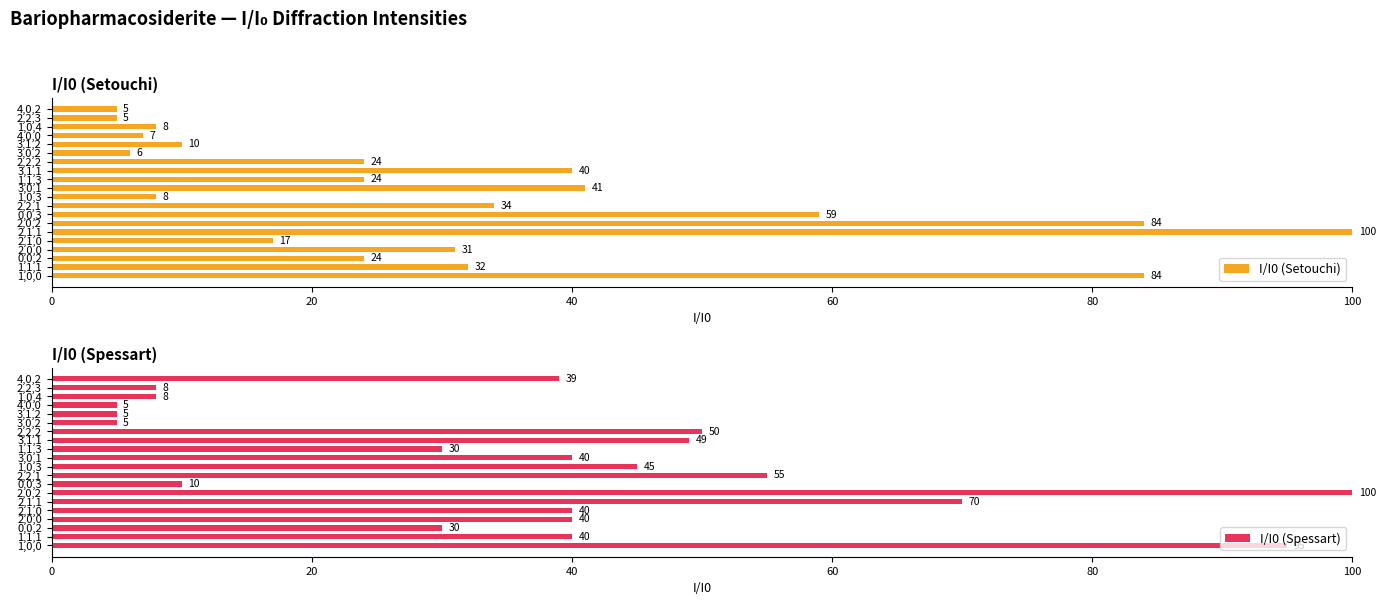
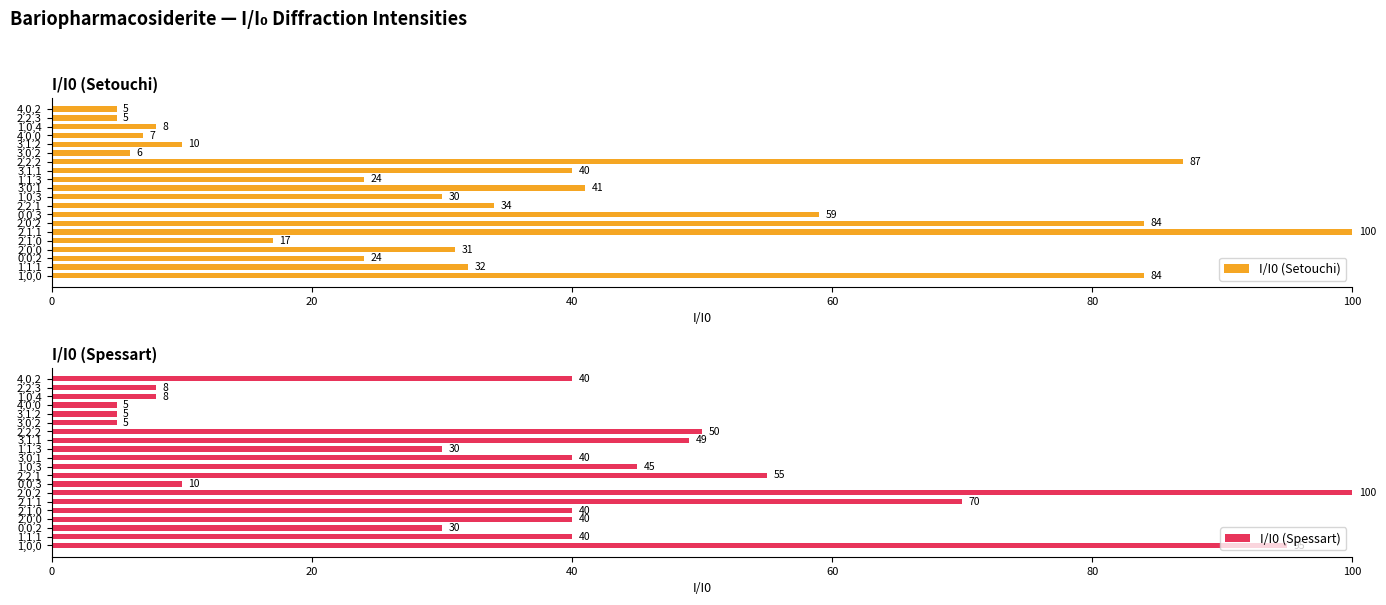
  {
    "I/I0 (Setouchi)": {
      "4,0,2": 5,
      "2,2,3": 5,
      "1,0,4": 8,
      "4,0,0": 7,
      "3,1,2": 10,
      "3,0,2": 6,
-     "2,2,2": 24,
+     "2,2,2": 87,
      "3,1,1": 40,
      "1,1,3": 24,
      "3,0,1": 41,
-     "1,0,3": 8,
+     "1,0,3": 30,
      "2,2,1": 34,
      "0,0,3": 59,
      "2,0,2": 84,
      "2,1,1": 100,
      "2,1,0": 17,
      "2,0,0": 31,
      "0,0,2": 24,
      "1,1,1": 32,
      "1,0,0": 84
    },
    "I/I0 (Spessart)": {
-     "4,0,2": 39,
+     "4,0,2": 40,
      "2,2,3": 8,
      "1,0,4": 8,
      "4,0,0": 5,
      "3,1,2": 5,
      "3,0,2": 5,
      "2,2,2": 50,
      "3,1,1": 49,
      "1,1,3": 30,
      "3,0,1": 40,
      "1,0,3": 45,
      "2,2,1": 55,
      "0,0,3": 10,
      "2,0,2": 100,
      "2,1,1": 70,
      "2,1,0": 40,
      "2,0,0": 40,
      "0,0,2": 30,
      "1,1,1": 40
    }
  }
